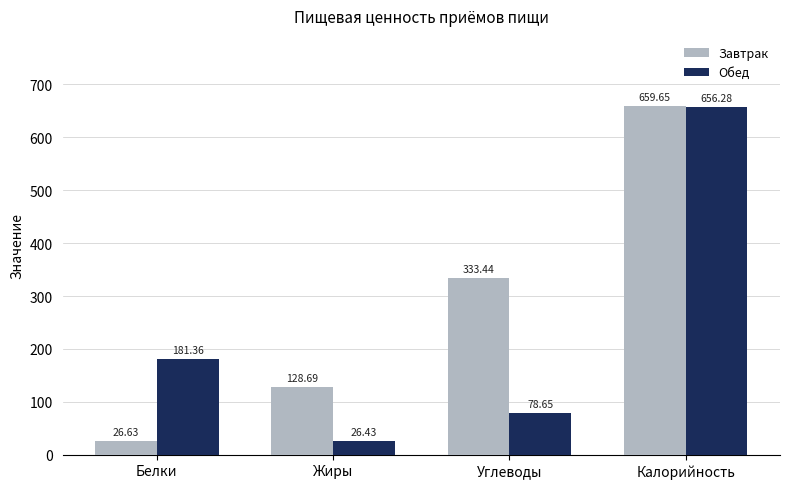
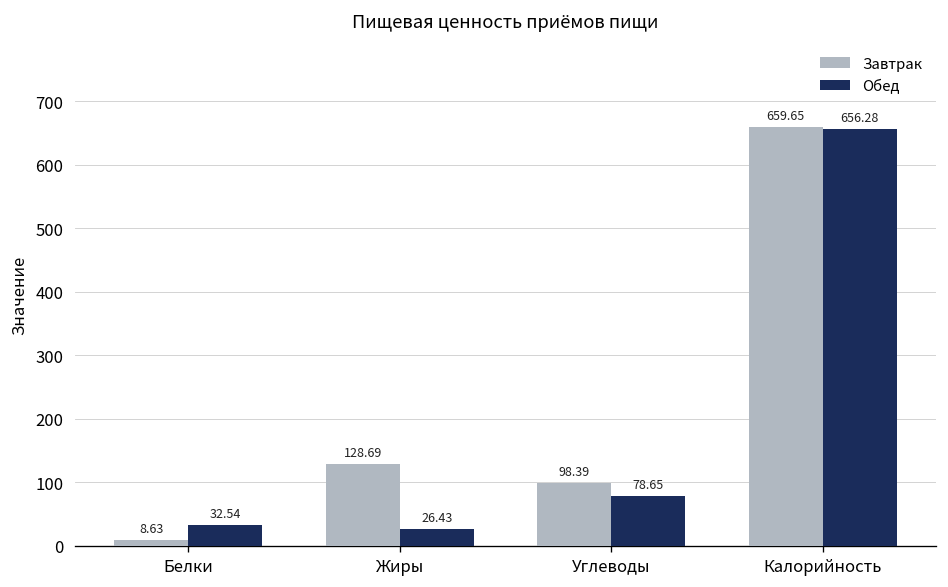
  {
    "Завтрак": {
-     "Белки": 26.63,
+     "Белки": 8.63,
      "Жиры": 128.69,
-     "Углеводы": 333.44,
+     "Углеводы": 98.39,
      "Калорийность": 659.65
    },
    "Обед": {
-     "Белки": 181.36,
+     "Белки": 32.54,
      "Жиры": 26.43,
      "Углеводы": 78.65,
      "Калорийность": 656.28
    }
  }
